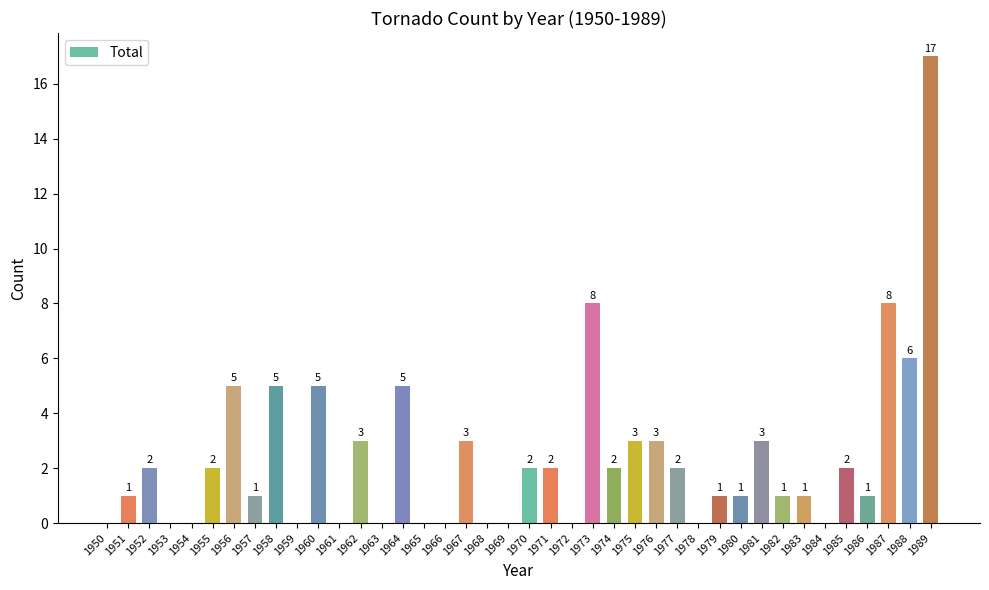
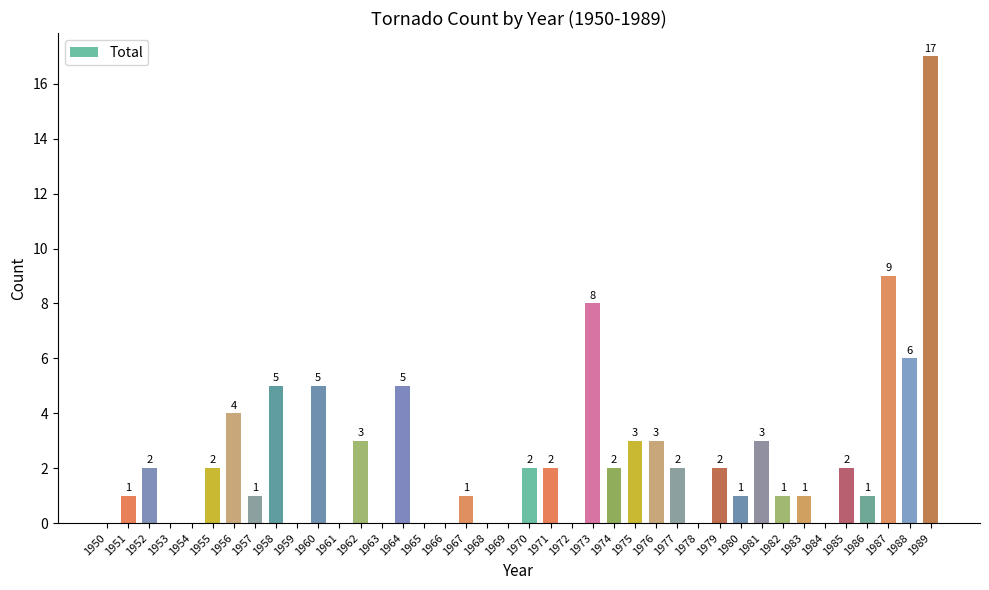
  {
    "1951": 1,
    "1952": 2,
    "1955": 2,
-   "1956": 5,
+   "1956": 4,
    "1957": 1,
    "1958": 5,
    "1960": 5,
    "1962": 3,
    "1964": 5,
-   "1967": 3,
+   "1967": 1,
    "1970": 2,
    "1971": 2,
    "1973": 8,
    "1974": 2,
    "1975": 3,
    "1976": 3,
    "1977": 2,
-   "1979": 1,
+   "1979": 2,
    "1980": 1,
    "1981": 3,
    "1982": 1,
    "1983": 1,
    "1985": 2,
    "1986": 1,
-   "1987": 8,
+   "1987": 9,
    "1988": 6,
    "1989": 17
  }
